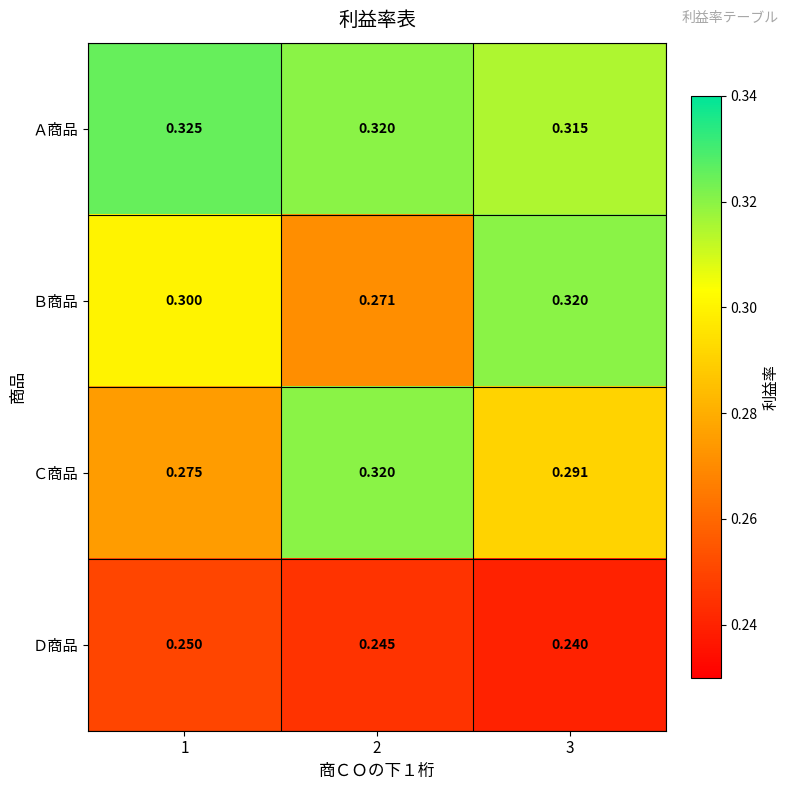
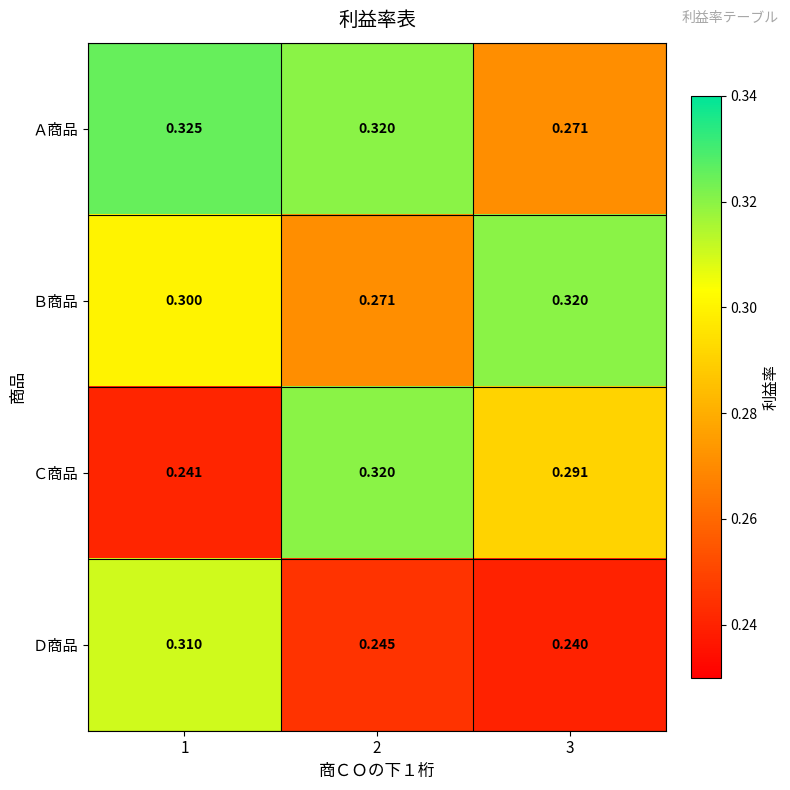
  {
    "Ａ商品": {
      "1": 0.325,
      "2": 0.320,
-     "3": 0.315
+     "3": 0.271
    },
    "Ｂ商品": {
      "1": 0.300,
      "2": 0.271,
      "3": 0.320
    },
    "Ｃ商品": {
-     "1": 0.275,
+     "1": 0.241,
      "2": 0.320,
      "3": 0.291
    },
    "Ｄ商品": {
-     "1": 0.250,
+     "1": 0.310,
      "2": 0.245,
      "3": 0.240
    }
  }
